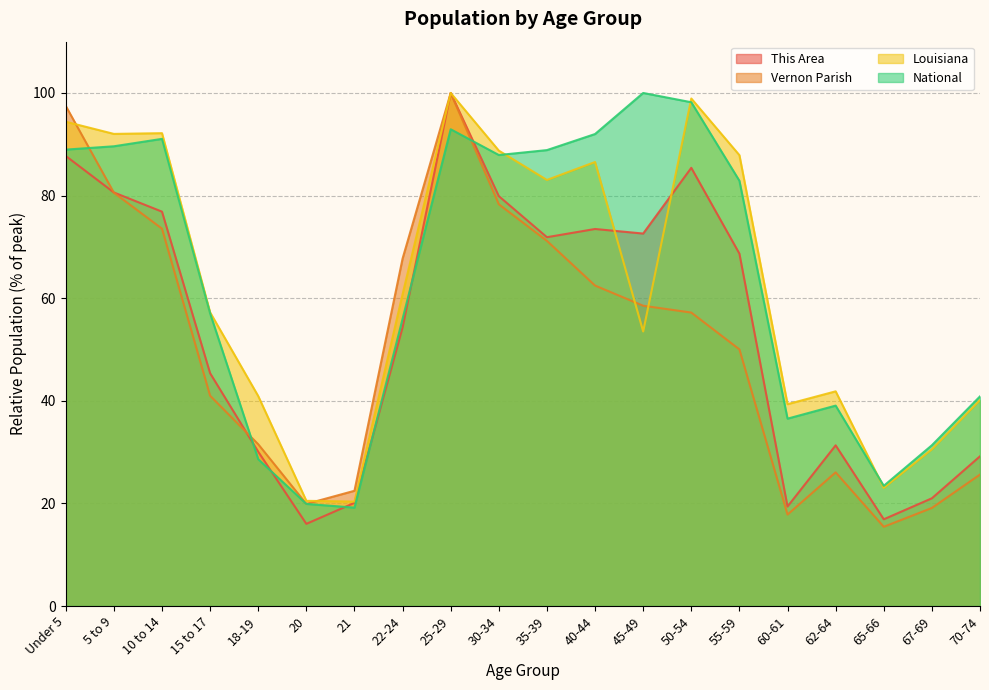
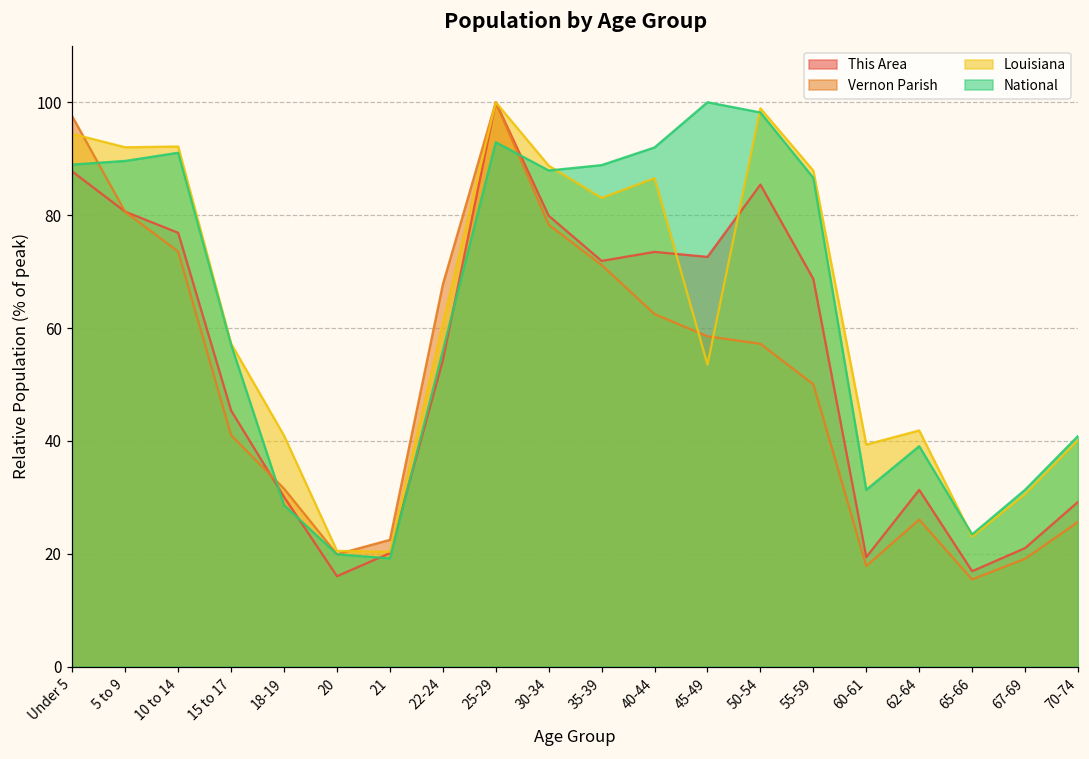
  {
    "Louisiana": {
      "Under 5": 94,
      "5 to 9": 92,
      "10 to 14": 92,
      "18-19": 41,
      "20": 21,
      "22-24": 61,
      "30-34": 89,
      "35-39": 83,
      "40-44": 87,
      "45-49": 54,
      "50-54": 99,
      "55-59": 88,
      "60-61": 39,
      "62-64": 42,
      "67-69": 31,
      "70-74": 40
    },
    "National": {
      "Under 5": 89,
      "5 to 9": 90,
      "10 to 14": 91,
      "18-19": 29,
      "21": 19,
      "22-24": 56,
      "25-29": 93,
      "30-34": 88,
      "35-39": 89,
      "40-44": 92,
      "45-49": 100,
      "50-54": 98,
-     "55-59": 83,
-     "60-61": 37,
+     "55-59": 87,
+     "60-61": 31,
      "62-64": 39,
      "67-69": 31,
      "70-74": 41
    }
  }
